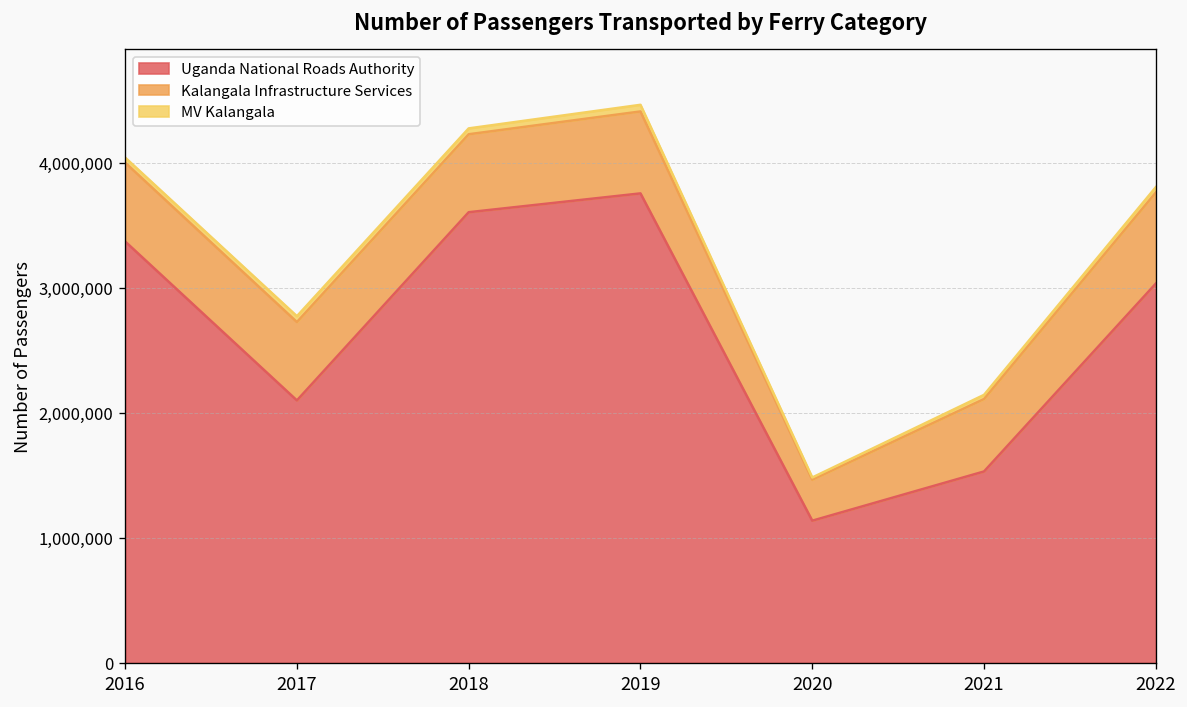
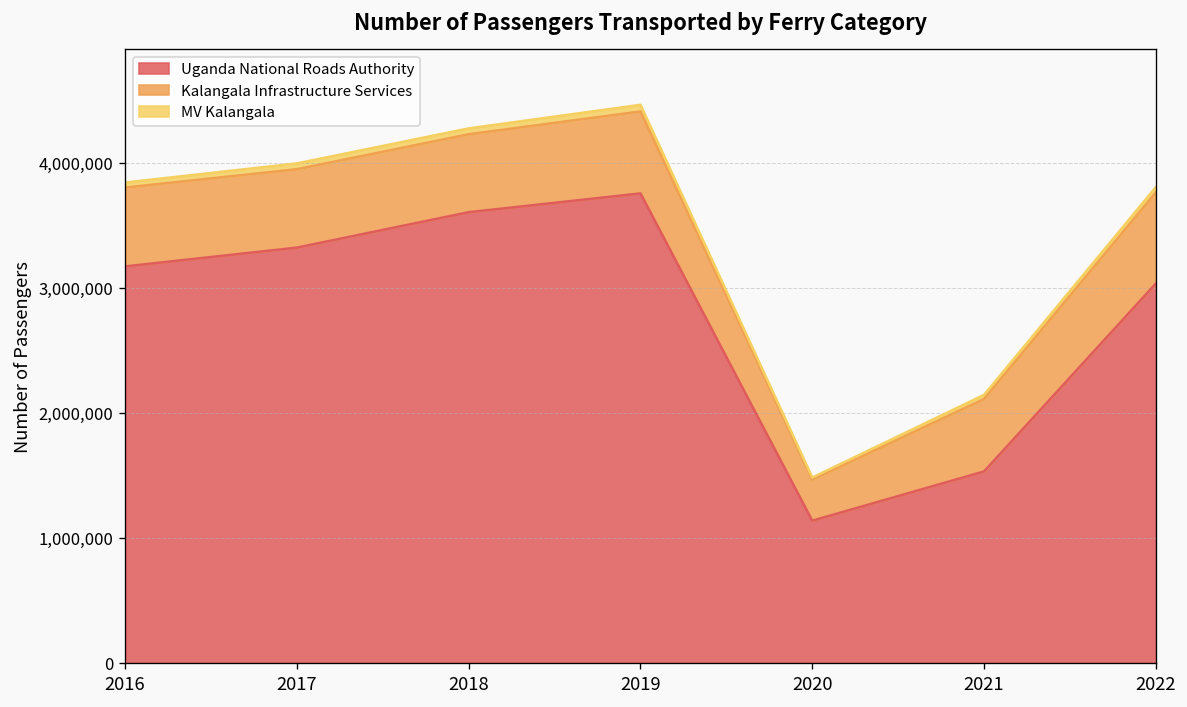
  {
    "Uganda National Roads Authority": {
-     "2016": "3,370,000",
-     "2017": "2,100,000",
+     "2016": "3,170,000",
+     "2017": "3,320,000",
      "2018": "3,600,000",
      "2019": "3,760,000",
      "2020": "1,140,000",
      "2021": "1,530,000",
      "2022": "3,030,000"
    }
  }
